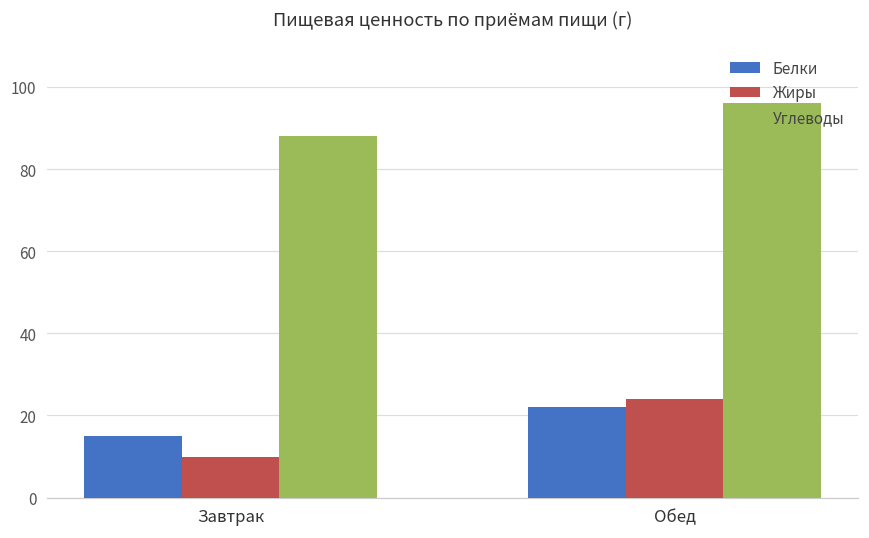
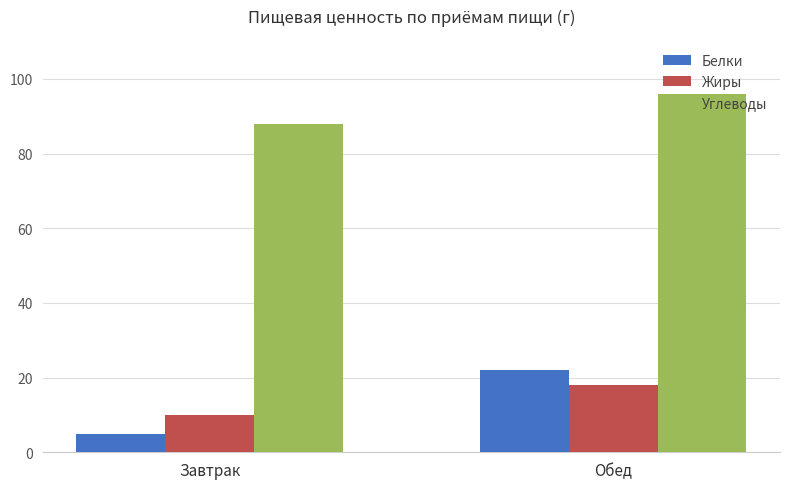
  {
    "Белки": {
-     "Завтрак": 15,
+     "Завтрак": 5,
      "Обед": 22
    },
    "Жиры": {
      "Завтрак": 10,
-     "Обед": 24
+     "Обед": 18
    },
    "Углеводы": {
      "Завтрак": 88,
      "Обед": 96
    }
  }
